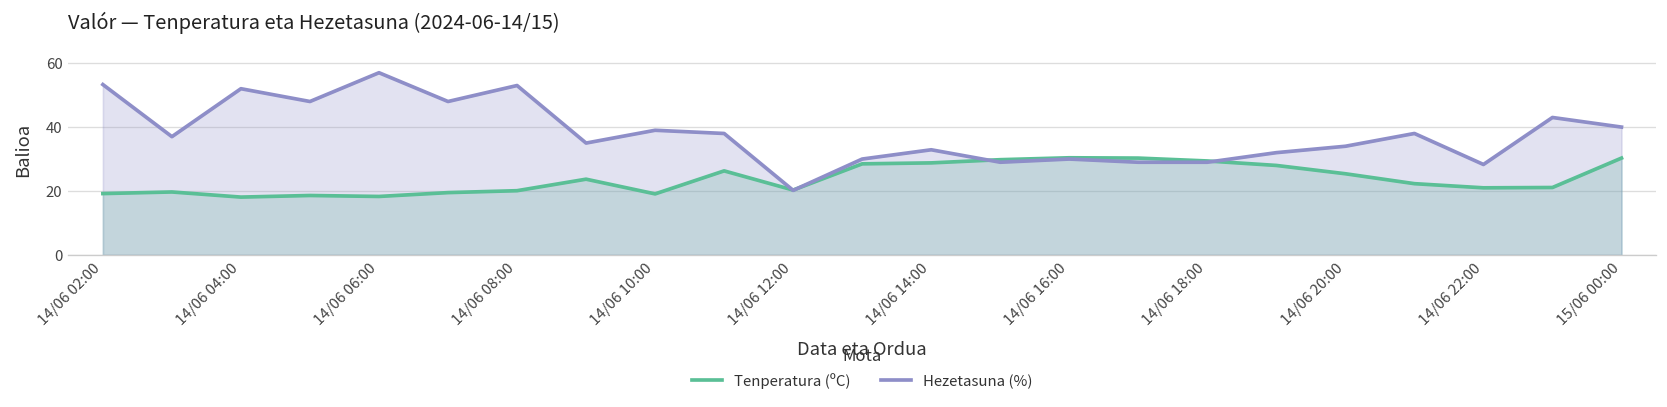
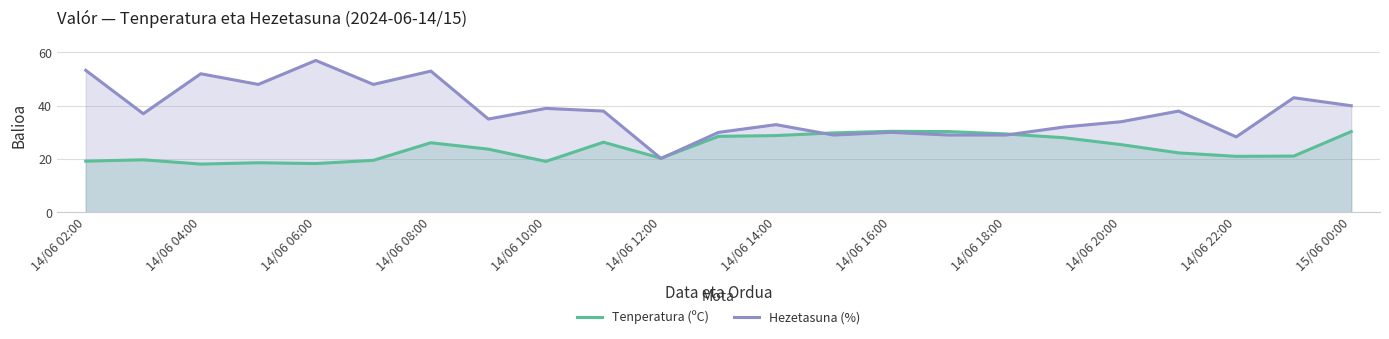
  {
    "Tenperatura (ºC)": {
      "14/06 02:00": 19,
      "14/06 04:00": 18,
      "14/06 06:00": 18,
-     "14/06 08:00": 20,
+     "14/06 08:00": 26,
      "14/06 10:00": 19,
      "14/06 14:00": 29,
      "14/06 20:00": 25,
      "14/06 22:00": 21,
      "15/06 00:00": 30
    },
    "Hezetasuna (%)": {
      "14/06 02:00": 53,
      "14/06 04:00": 52,
      "14/06 06:00": 57,
      "14/06 08:00": 53,
      "14/06 10:00": 39,
      "14/06 14:00": 33,
      "14/06 20:00": 34,
      "14/06 22:00": 28,
      "15/06 00:00": 40
    }
  }
